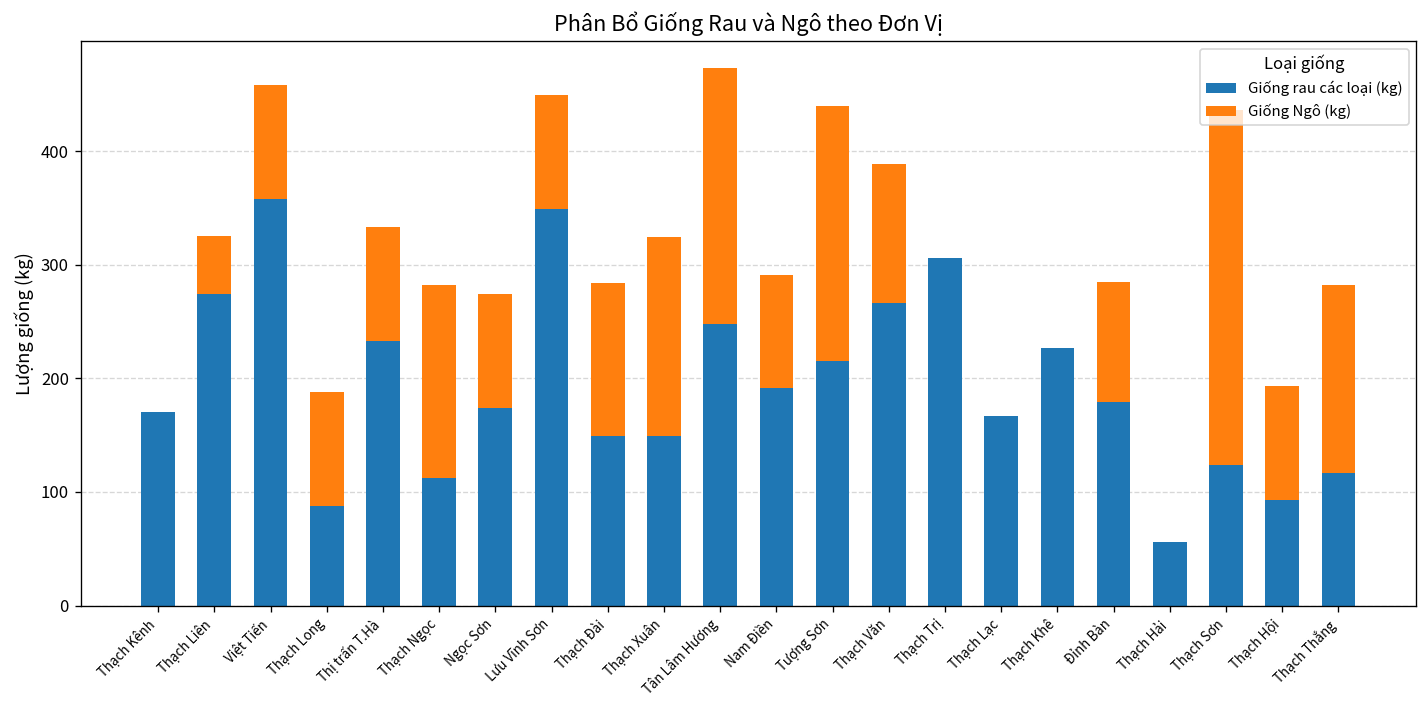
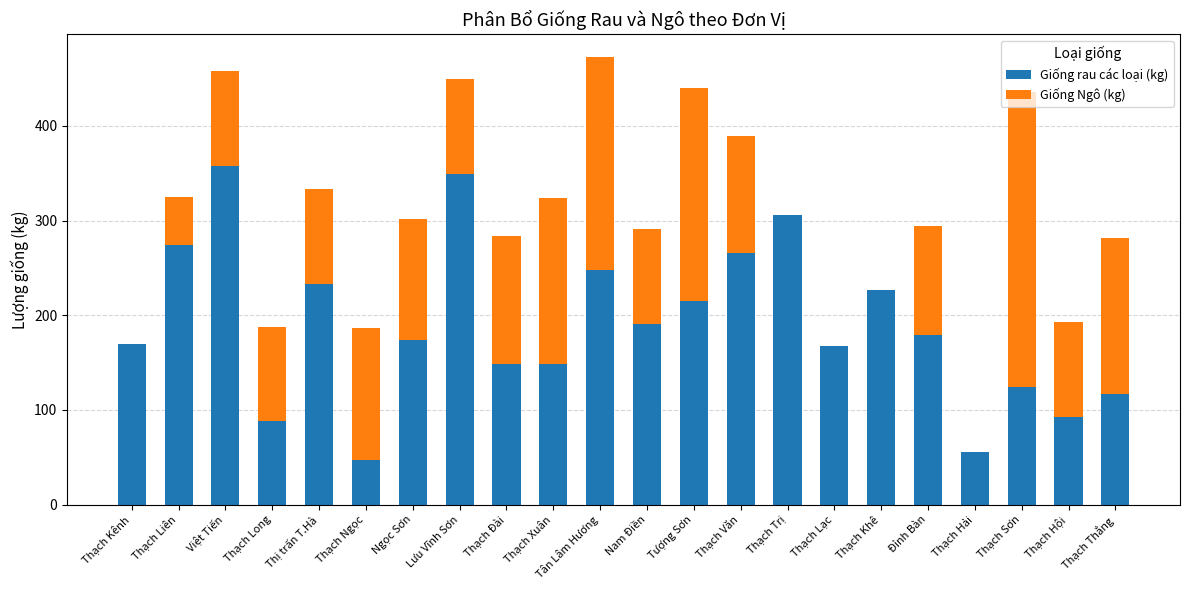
  {
    "Giống rau các loại (kg)": {
      "Thạch Kênh": 170,
      "Thạch Liên": 270,
      "Việt Tiến": 360,
      "Thạch Long": 90,
      "Thị trấn T.Hà": 230,
-     "Thạch Ngọc": 110,
+     "Thạch Ngọc": 50,
      "Ngọc Sơn": 170,
      "Lưu Vĩnh Sơn": 350,
      "Thạch Đài": 150,
      "Thạch Xuân": 150,
      "Tân Lâm Hương": 250,
      "Nam Điền": 190,
      "Tượng Sơn": 220,
      "Thạch Văn": 270,
      "Thạch Trị": 310,
      "Thạch Lạc": 170,
      "Thạch Khê": 230,
      "Đỉnh Bàn": 180,
      "Thạch Hải": 60,
      "Thạch Sơn": 120,
      "Thạch Hội": 90,
      "Thạch Thắng": 120
    },
    "Giống Ngô (kg)": {
      "Thạch Kênh": 0,
      "Thạch Liên": 50,
      "Việt Tiến": 100,
      "Thạch Long": 100,
      "Thị trấn T.Hà": 100,
-     "Thạch Ngọc": 170,
-     "Ngọc Sơn": 100,
+     "Thạch Ngọc": 140,
+     "Ngọc Sơn": 130,
      "Lưu Vĩnh Sơn": 100,
      "Thạch Đài": 140,
      "Thạch Xuân": 180,
      "Tân Lâm Hương": 230,
      "Nam Điền": 100,
      "Tượng Sơn": 230,
      "Thạch Văn": 120,
      "Thạch Trị": 0,
      "Thạch Lạc": 0,
      "Thạch Khê": 0,
-     "Đỉnh Bàn": 110,
+     "Đỉnh Bàn": 120,
      "Thạch Hải": 0,
      "Thạch Hội": 100,
      "Thạch Thắng": 170
    }
  }
